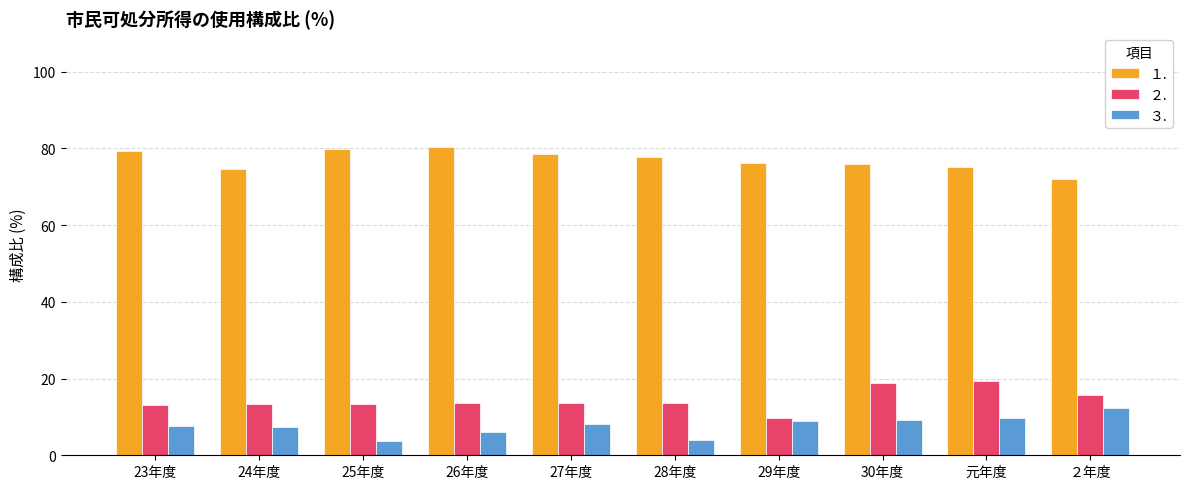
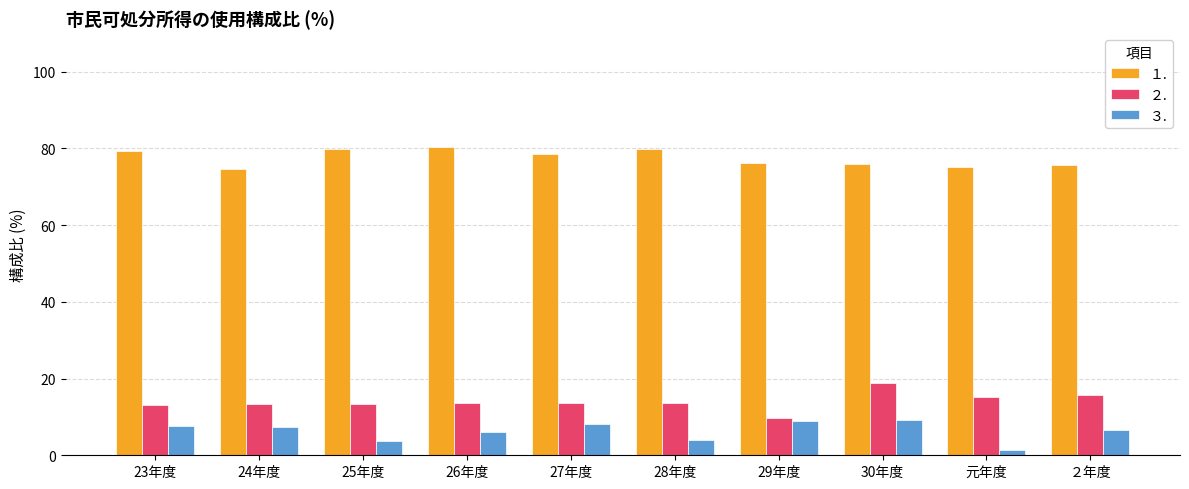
  {
    "１.": {
      "23年度": 79,
      "24年度": 75,
      "25年度": 80,
      "26年度": 80,
      "27年度": 78,
-     "28年度": 78,
+     "28年度": 80,
      "29年度": 76,
      "30年度": 76,
      "元年度": 75,
-     "２年度": 72
+     "２年度": 76
    },
    "２.": {
      "23年度": 13,
      "24年度": 13,
      "25年度": 13,
      "26年度": 14,
      "27年度": 14,
      "28年度": 14,
      "29年度": 10,
      "30年度": 19,
-     "元年度": 19,
+     "元年度": 15,
      "２年度": 16
    },
    "３.": {
      "23年度": 8,
      "24年度": 7,
      "25年度": 4,
      "26年度": 6,
      "27年度": 8,
      "28年度": 4,
      "29年度": 9,
      "30年度": 9,
-     "元年度": 10,
-     "２年度": 12
+     "元年度": 1,
+     "２年度": 7
    }
  }
